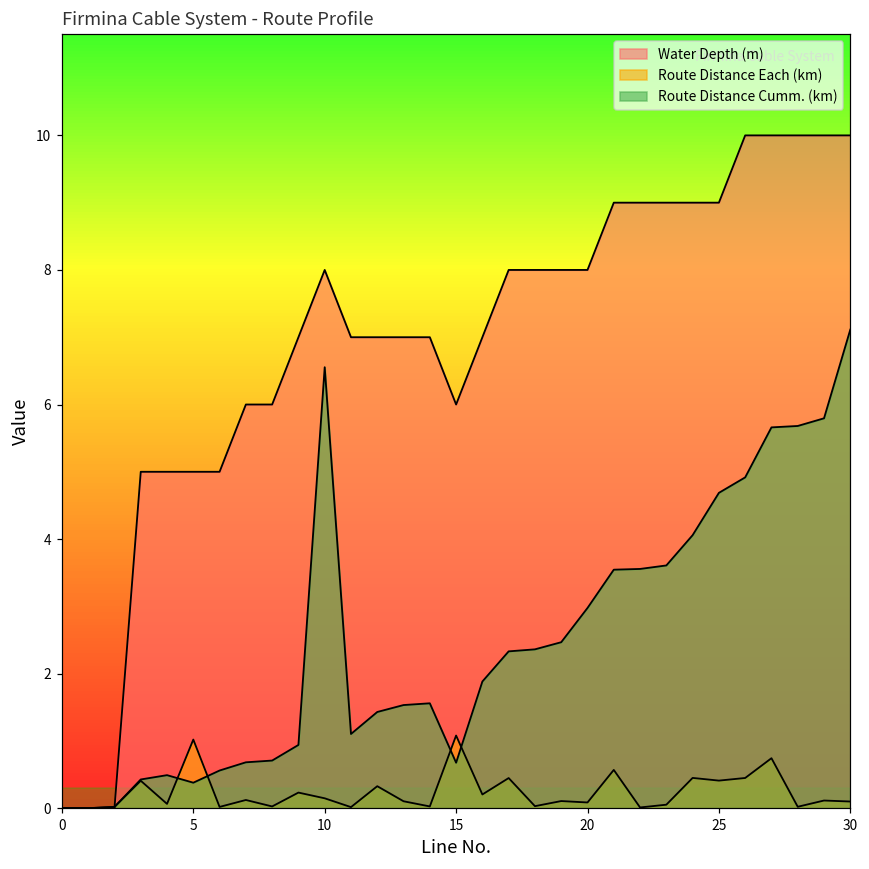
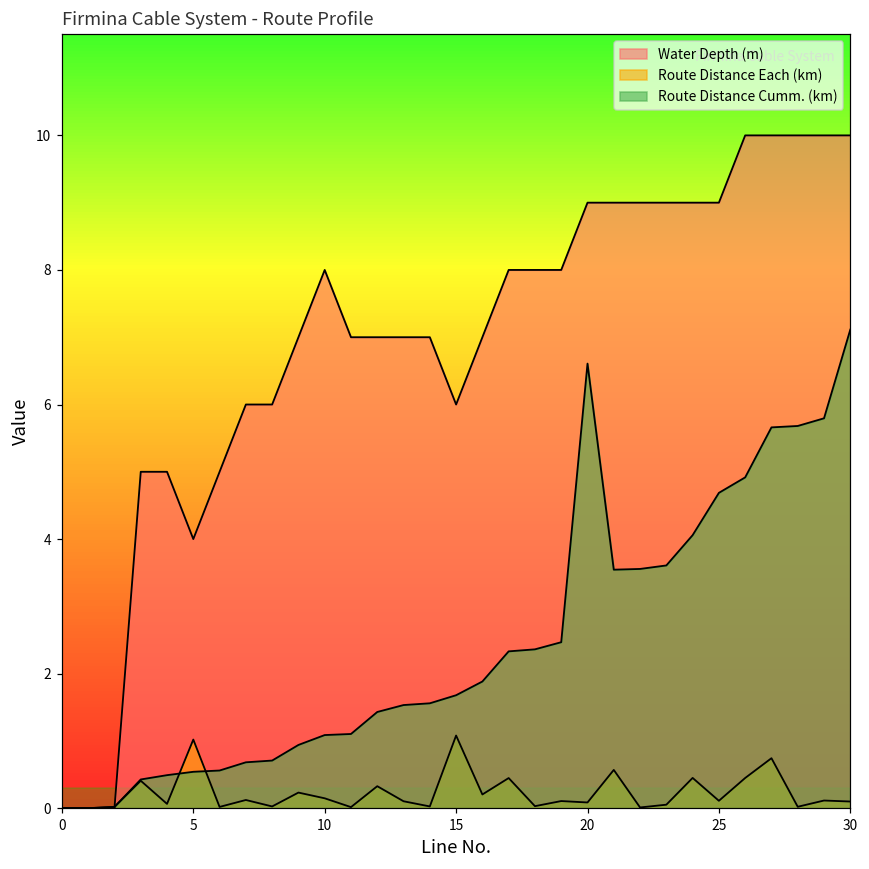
  {
    "Water Depth (m)": {
-     "5": 5,
+     "5": 4,
      "10": 8,
      "15": 6,
-     "20": 8,
+     "20": 9,
      "25": 9,
      "30": 10
    },
    "Route Distance Each (km)": {
      "5": 1.0,
      "10": 0.1,
      "15": 1.1,
      "20": 0.1,
-     "25": 0.4,
+     "25": 0.1,
      "30": 0.1
    },
    "Route Distance Cumm. (km)": {
-     "5": 0.4,
-     "10": 6.6,
-     "15": 0.7,
-     "20": 3.0,
+     "5": 0.5,
+     "10": 1.1,
+     "15": 1.7,
+     "20": 6.6,
      "25": 4.7,
      "30": 7.1
    }
  }
